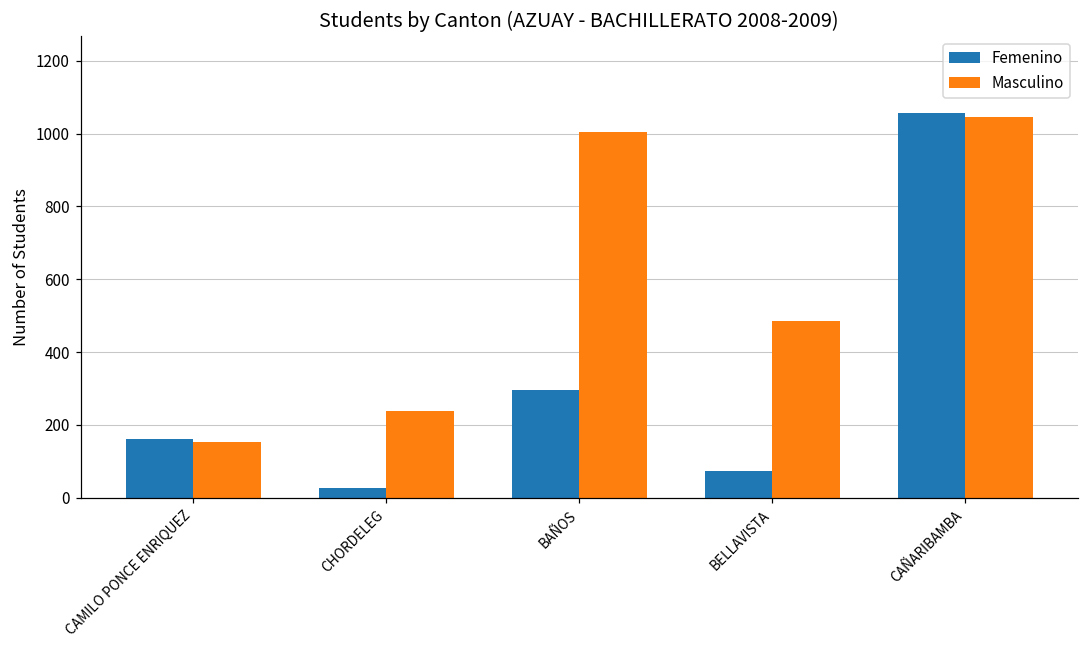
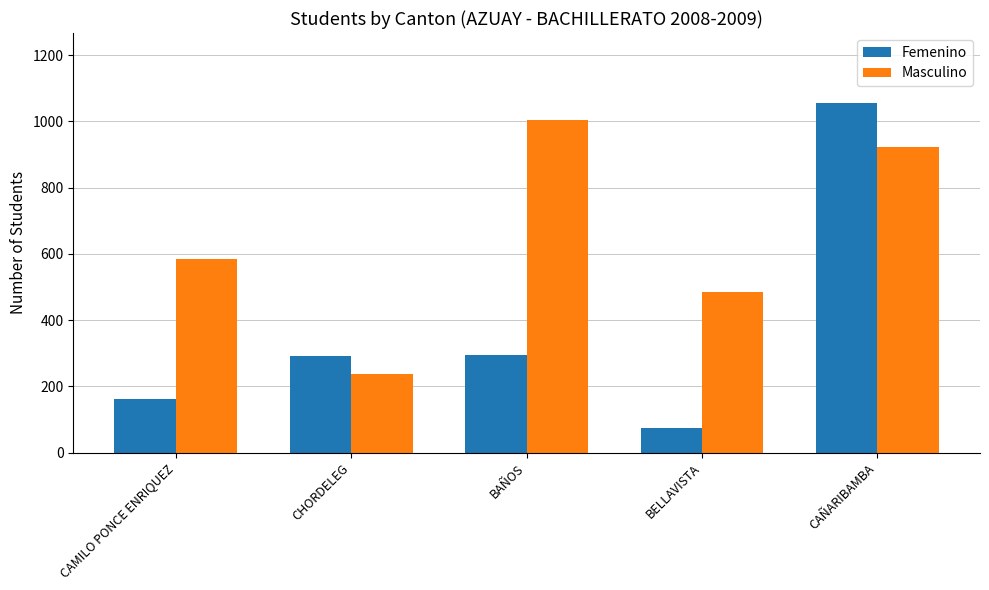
  {
    "Femenino": {
      "CAMILO PONCE ENRIQUEZ": 160,
-     "CHORDELEG": 30,
+     "CHORDELEG": 290,
      "BAÑOS": 300,
      "BELLAVISTA": 70,
      "CAÑARIBAMBA": 1060
    },
    "Masculino": {
-     "CAMILO PONCE ENRIQUEZ": 150,
+     "CAMILO PONCE ENRIQUEZ": 580,
      "CHORDELEG": 240,
      "BAÑOS": 1000,
      "BELLAVISTA": 490,
-     "CAÑARIBAMBA": 1050
+     "CAÑARIBAMBA": 920
    }
  }
